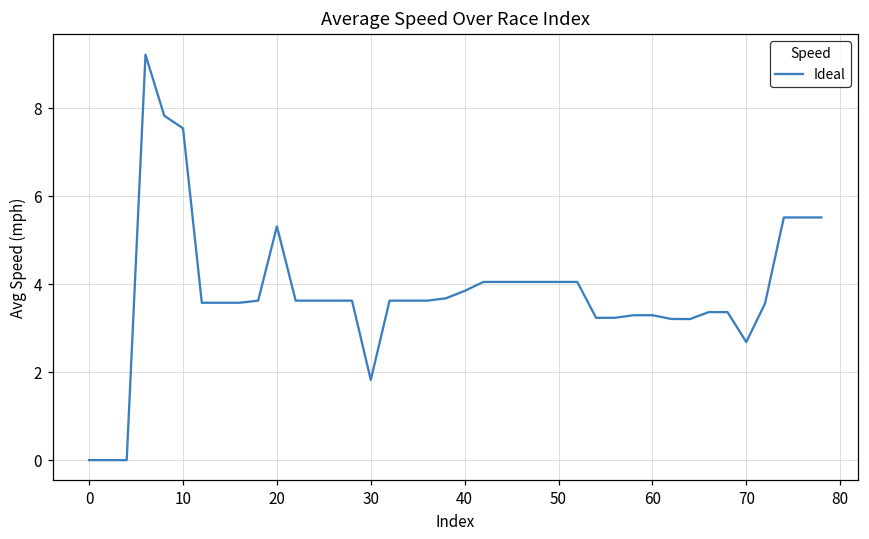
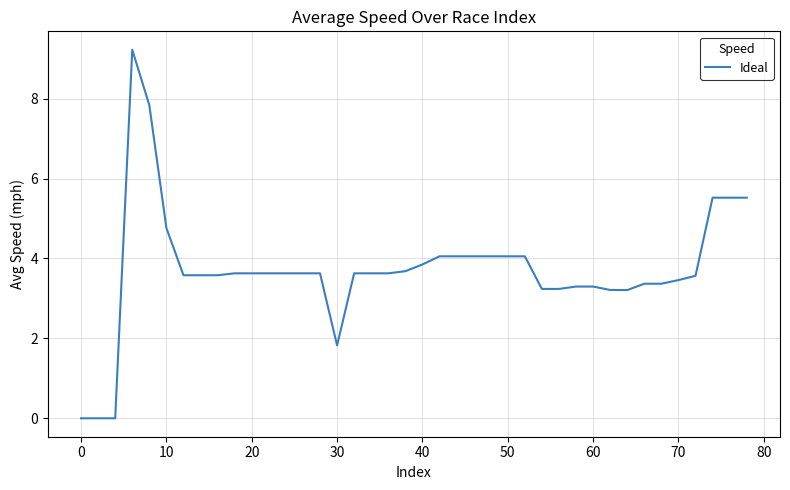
  {
    "0": 0.0,
-   "10": 7.5,
-   "20": 5.3,
+   "10": 4.8,
+   "20": 3.6,
    "30": 1.8,
    "40": 3.8,
    "50": 4.1,
    "60": 3.3,
-   "70": 2.7
+   "70": 3.5
  }
